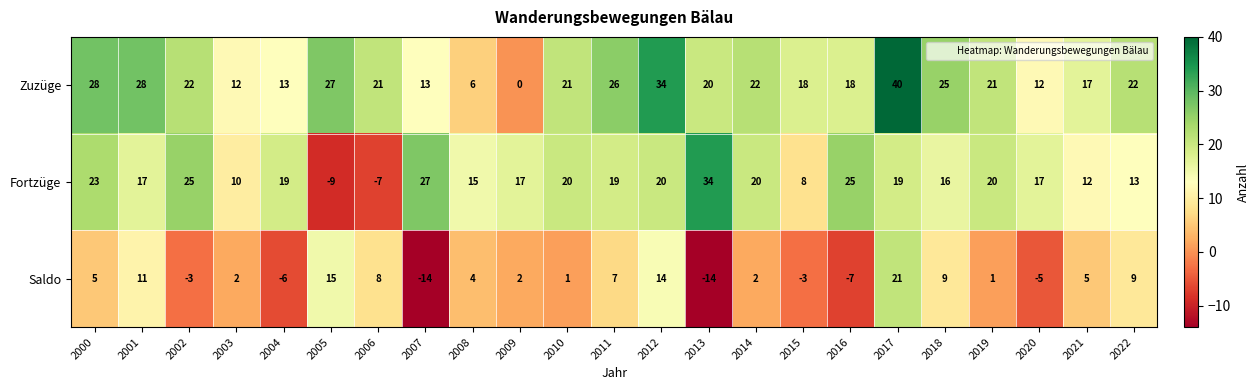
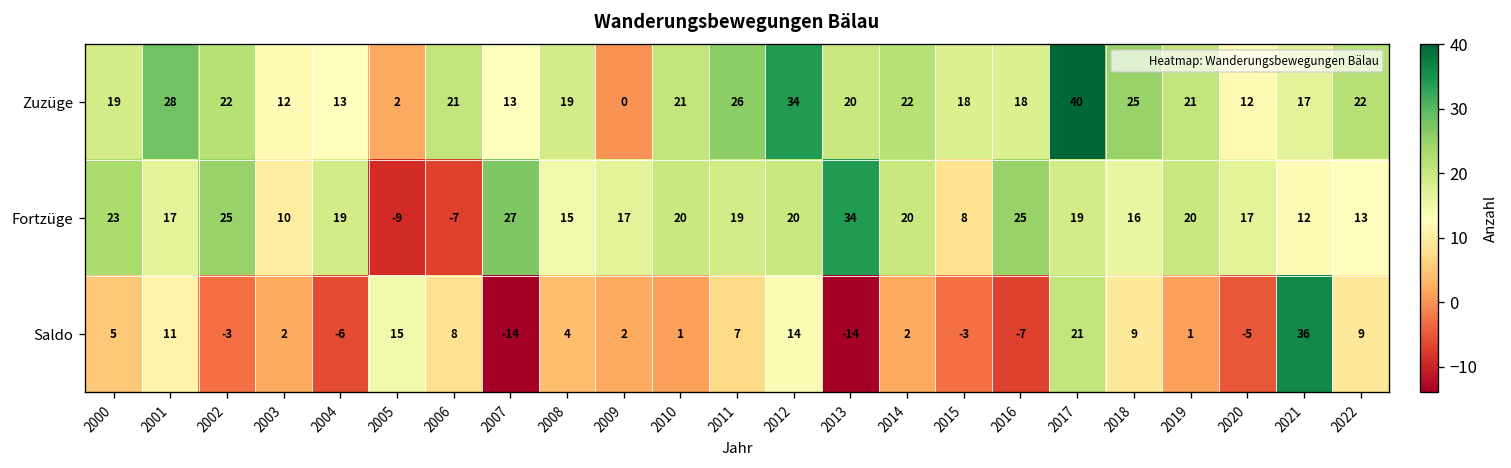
  {
    "Zuzüge": {
-     "2000": 28,
+     "2000": 19,
      "2001": 28,
      "2002": 22,
      "2003": 12,
      "2004": 13,
-     "2005": 27,
+     "2005": 2,
      "2006": 21,
      "2007": 13,
-     "2008": 6,
+     "2008": 19,
      "2009": 0,
      "2010": 21,
      "2011": 26,
      "2012": 34,
      "2013": 20,
      "2014": 22,
      "2015": 18,
      "2016": 18,
      "2017": 40,
      "2018": 25,
      "2019": 21,
      "2020": 12,
      "2021": 17,
      "2022": 22
    },
    "Fortzüge": {
      "2000": 23,
      "2001": 17,
      "2002": 25,
      "2003": 10,
      "2004": 19,
      "2005": -9,
      "2006": -7,
      "2007": 27,
      "2008": 15,
      "2009": 17,
      "2010": 20,
      "2011": 19,
      "2012": 20,
      "2013": 34,
      "2014": 20,
      "2015": 8,
      "2016": 25,
      "2017": 19,
      "2018": 16,
      "2019": 20,
      "2020": 17,
      "2021": 12,
      "2022": 13
    },
    "Saldo": {
      "2000": 5,
      "2001": 11,
      "2002": -3,
      "2003": 2,
      "2004": -6,
      "2005": 15,
      "2006": 8,
      "2007": -14,
      "2008": 4,
      "2009": 2,
      "2010": 1,
      "2011": 7,
      "2012": 14,
      "2013": -14,
      "2014": 2,
      "2015": -3,
      "2016": -7,
      "2017": 21,
      "2018": 9,
      "2019": 1,
      "2020": -5,
-     "2021": 5,
+     "2021": 36,
      "2022": 9
    }
  }
